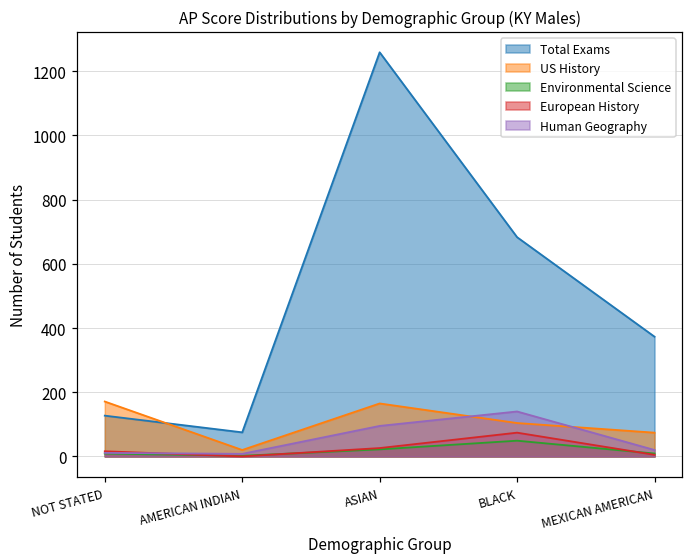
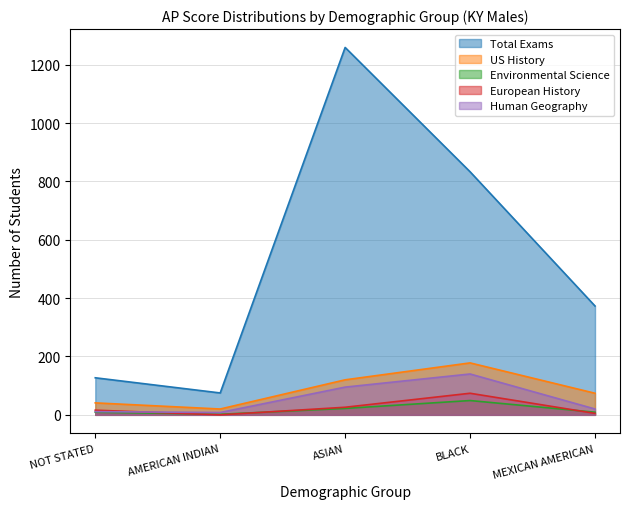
  {
    "Total Exams": {
      "NOT STATED": 130,
      "AMERICAN INDIAN": 80,
      "ASIAN": 1260,
-     "BLACK": 680,
+     "BLACK": 830,
      "MEXICAN AMERICAN": 370
    },
    "US History": {
-     "NOT STATED": 170,
+     "NOT STATED": 40,
      "AMERICAN INDIAN": 20,
-     "ASIAN": 170,
-     "BLACK": 100,
+     "ASIAN": 120,
+     "BLACK": 180,
      "MEXICAN AMERICAN": 70
    },
    "Environmental Science": {
      "BLACK": 50
    },
    "European History": {
      "BLACK": 70
    },
    "Human Geography": {
      "ASIAN": 100,
      "BLACK": 140,
      "MEXICAN AMERICAN": 20
    }
  }
